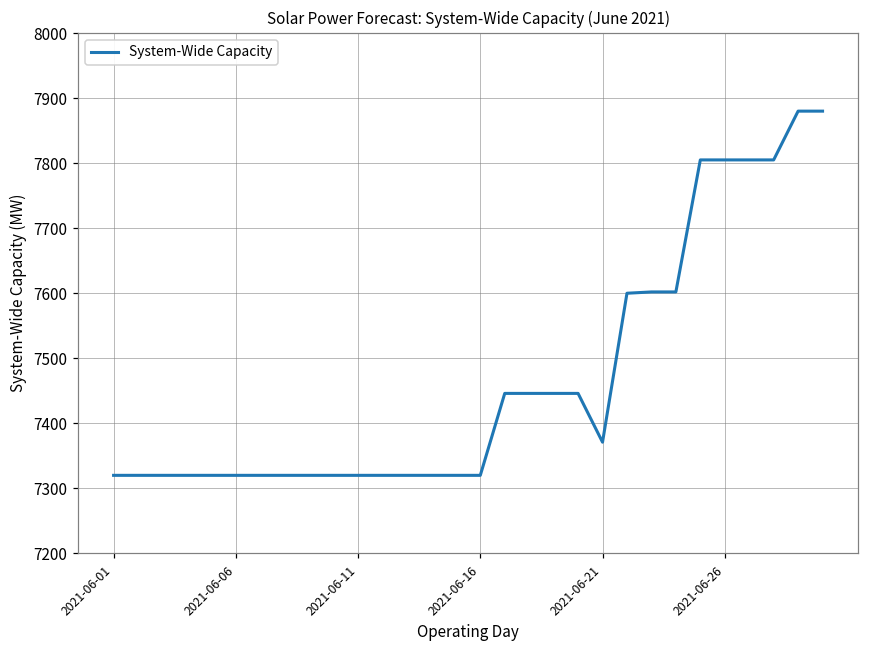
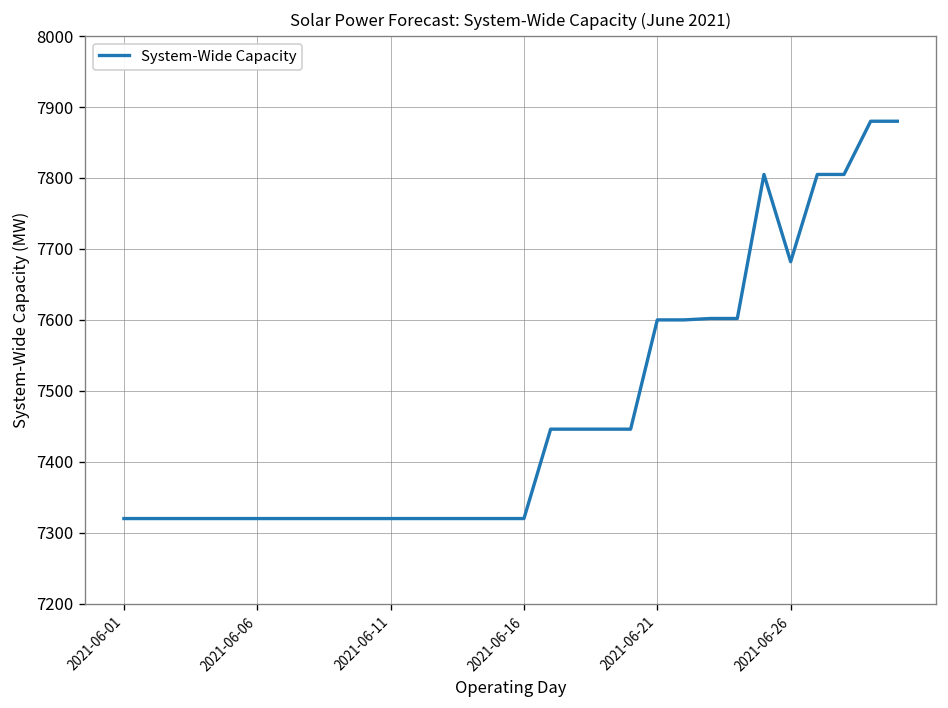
  {
    "2021-06-01": 7320,
    "2021-06-06": 7320,
    "2021-06-11": 7320,
    "2021-06-16": 7320,
-   "2021-06-21": 7370,
-   "2021-06-26": 7810
+   "2021-06-21": 7600,
+   "2021-06-26": 7680
  }
